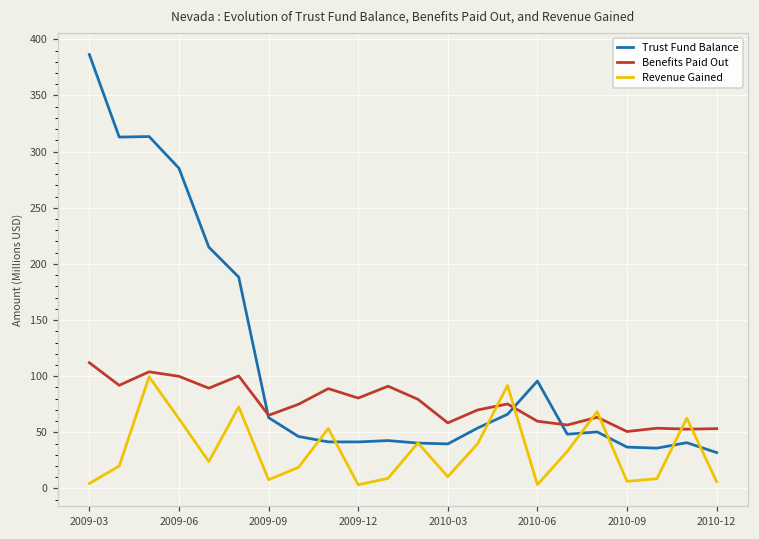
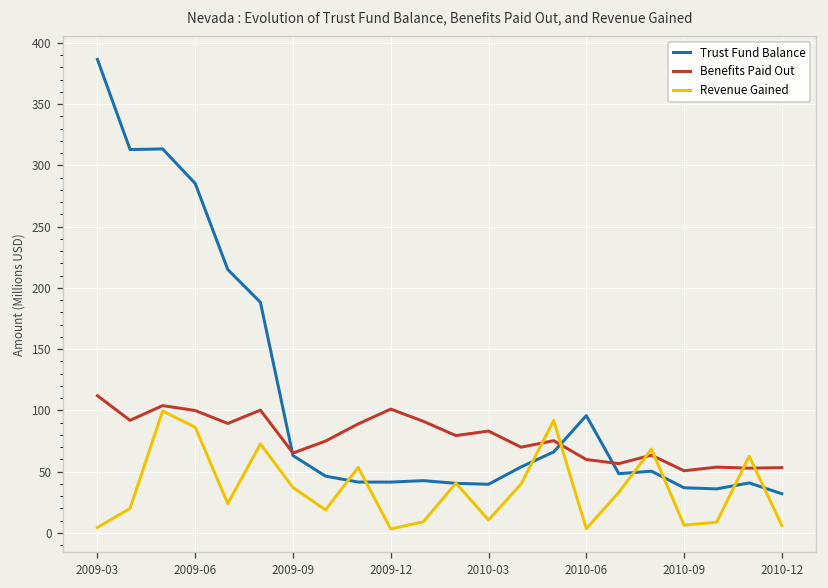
  {
    "Trust Fund Balance": {
      "2009-03": 386,
      "2009-06": 285,
      "2009-12": 41,
      "2010-03": 40,
      "2010-06": 96,
      "2010-09": 37,
      "2010-12": 32
    },
    "Benefits Paid Out": {
      "2009-03": 112,
      "2009-06": 100,
-     "2009-12": 81,
-     "2010-03": 58,
+     "2009-12": 101,
+     "2010-03": 83,
      "2010-06": 60,
      "2010-09": 51,
      "2010-12": 53
    },
    "Revenue Gained": {
      "2009-03": 4,
-     "2009-06": 62,
-     "2009-09": 8,
+     "2009-06": 86,
+     "2009-09": 37,
      "2009-12": 3,
      "2010-03": 11,
      "2010-06": 3,
      "2010-09": 6,
      "2010-12": 6
    }
  }
